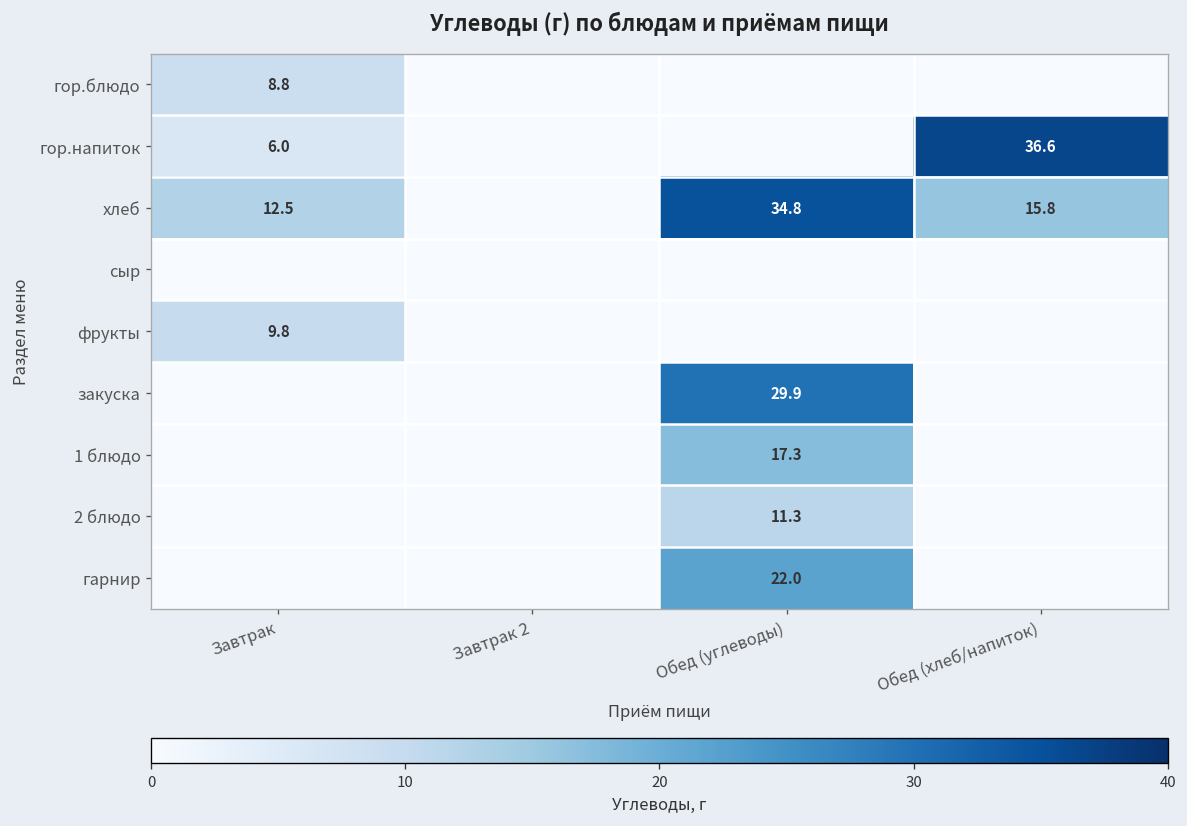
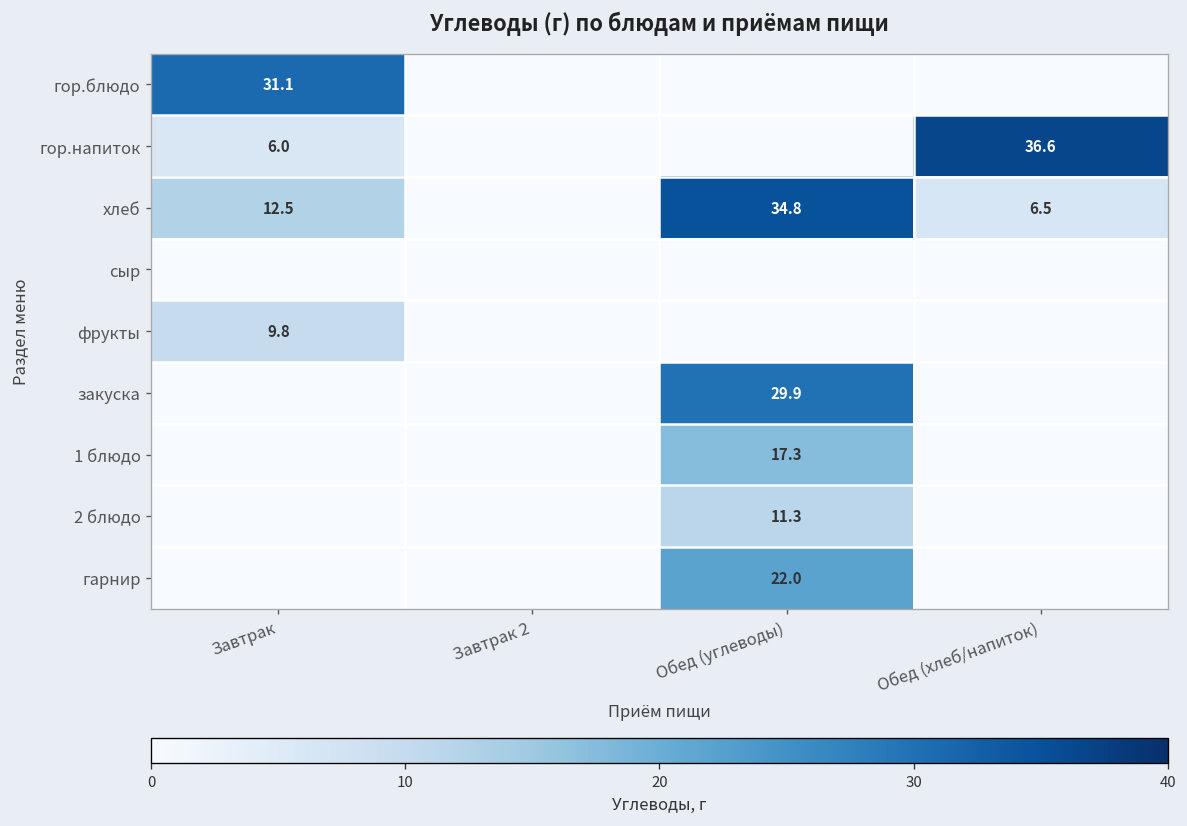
  {
    "гор.блюдо": {
-     "Завтрак": 8.8
+     "Завтрак": 31.1
    },
    "гор.напиток": {
      "Завтрак": 6.0,
      "Обед (хлеб/напиток)": 36.6
    },
    "хлеб": {
      "Завтрак": 12.5,
      "Обед (углеводы)": 34.8,
-     "Обед (хлеб/напиток)": 15.8
+     "Обед (хлеб/напиток)": 6.5
    },
    "фрукты": {
      "Завтрак": 9.8
    },
    "закуска": {
      "Обед (углеводы)": 29.9
    },
    "1 блюдо": {
      "Обед (углеводы)": 17.3
    },
    "2 блюдо": {
      "Обед (углеводы)": 11.3
    },
    "гарнир": {
      "Обед (углеводы)": 22.0
    }
  }
